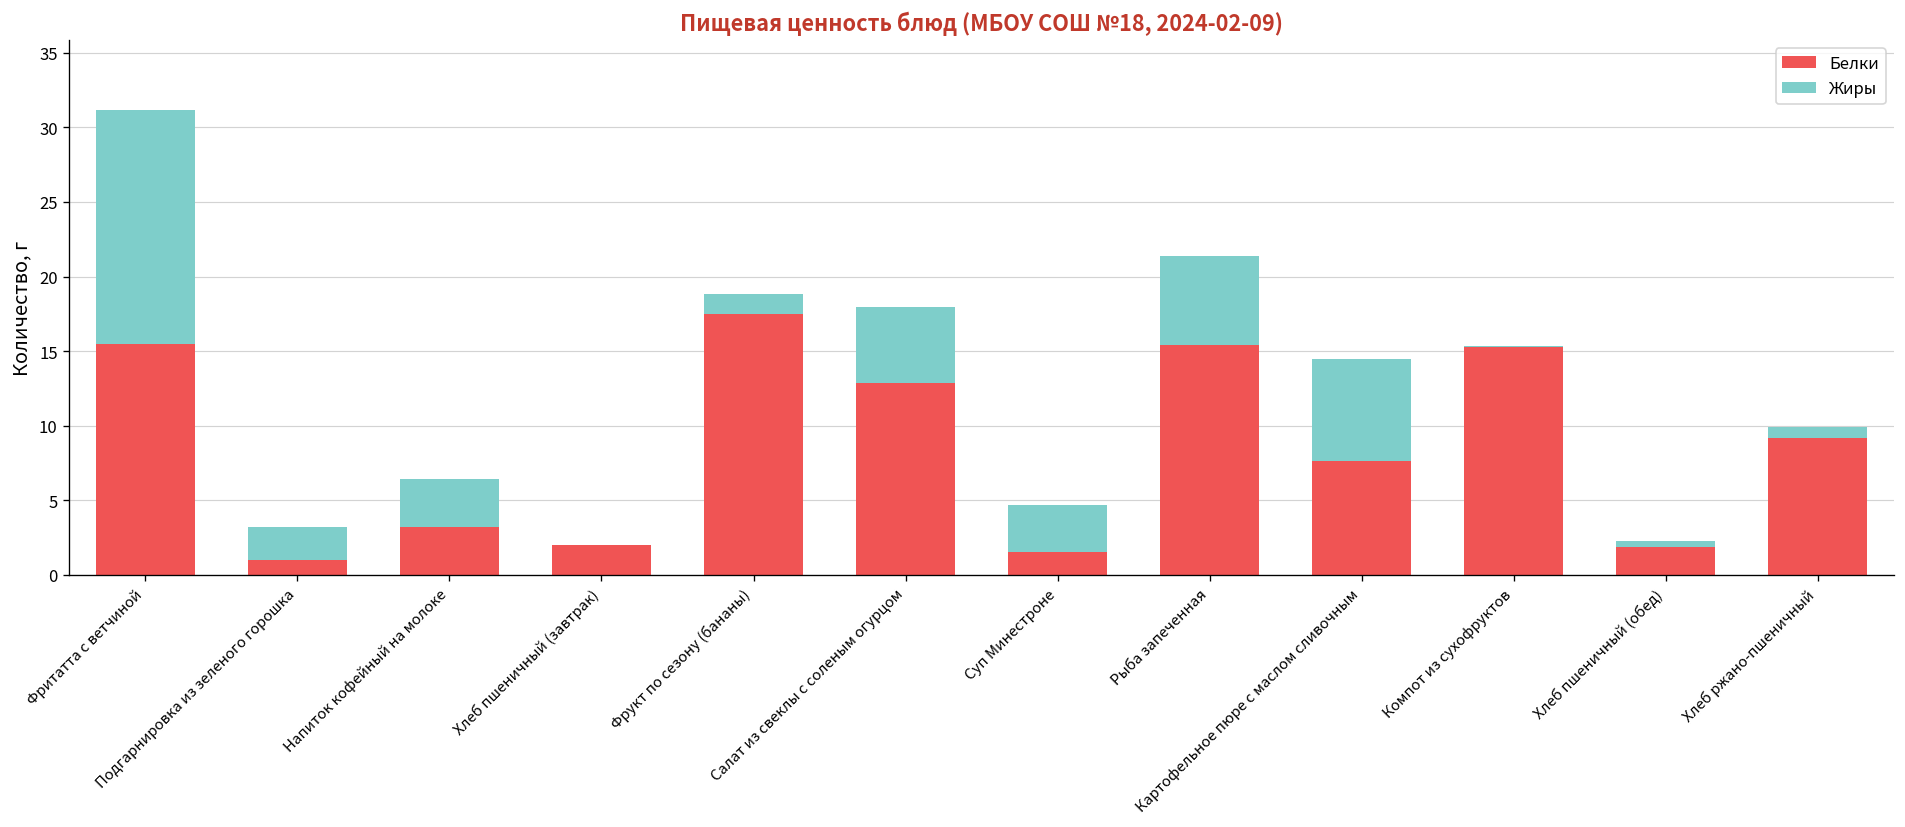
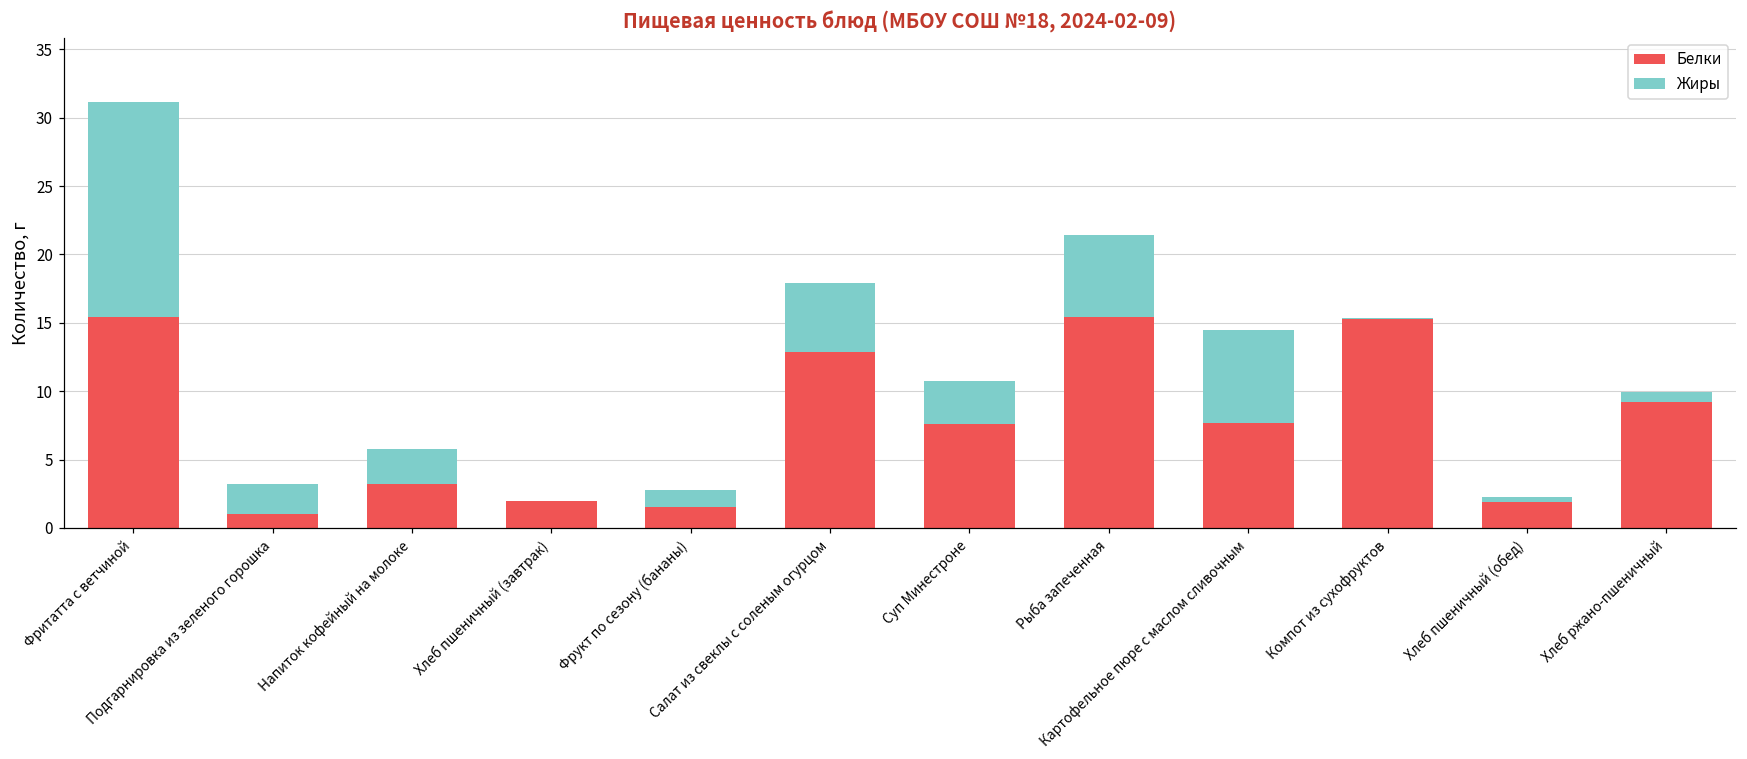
  {
    "Белки": {
      "Фритатта с ветчиной": 15.5,
      "Подгарнировка из зеленого горошка": 1.0,
      "Напиток кофейный на молоке": 3.2,
      "Хлеб пшеничный (завтрак)": 2.0,
-     "Фрукт по сезону (бананы)": 17.5,
+     "Фрукт по сезону (бананы)": 1.5,
      "Салат из свеклы с соленым огурцом": 12.9,
-     "Суп Минестроне": 1.5,
+     "Суп Минестроне": 7.6,
      "Рыба запеченная": 15.4,
      "Картофельное пюре с маслом сливочным": 7.7,
      "Компот из сухофруктов": 15.3,
      "Хлеб пшеничный (обед)": 1.9,
      "Хлеб ржано-пшеничный": 9.2
    },
    "Жиры": {
      "Фритатта с ветчиной": 15.7,
      "Подгарнировка из зеленого горошка": 2.2,
-     "Напиток кофейный на молоке": 3.2,
+     "Напиток кофейный на молоке": 2.5,
      "Хлеб пшеничный (завтрак)": 0.0,
      "Фрукт по сезону (бананы)": 1.3,
      "Салат из свеклы с соленым огурцом": 5.1,
      "Суп Минестроне": 3.2,
      "Рыба запеченная": 6.0,
      "Картофельное пюре с маслом сливочным": 6.8,
      "Хлеб пшеничный (обед)": 0.4,
      "Хлеб ржано-пшеничный": 0.7
    }
  }
